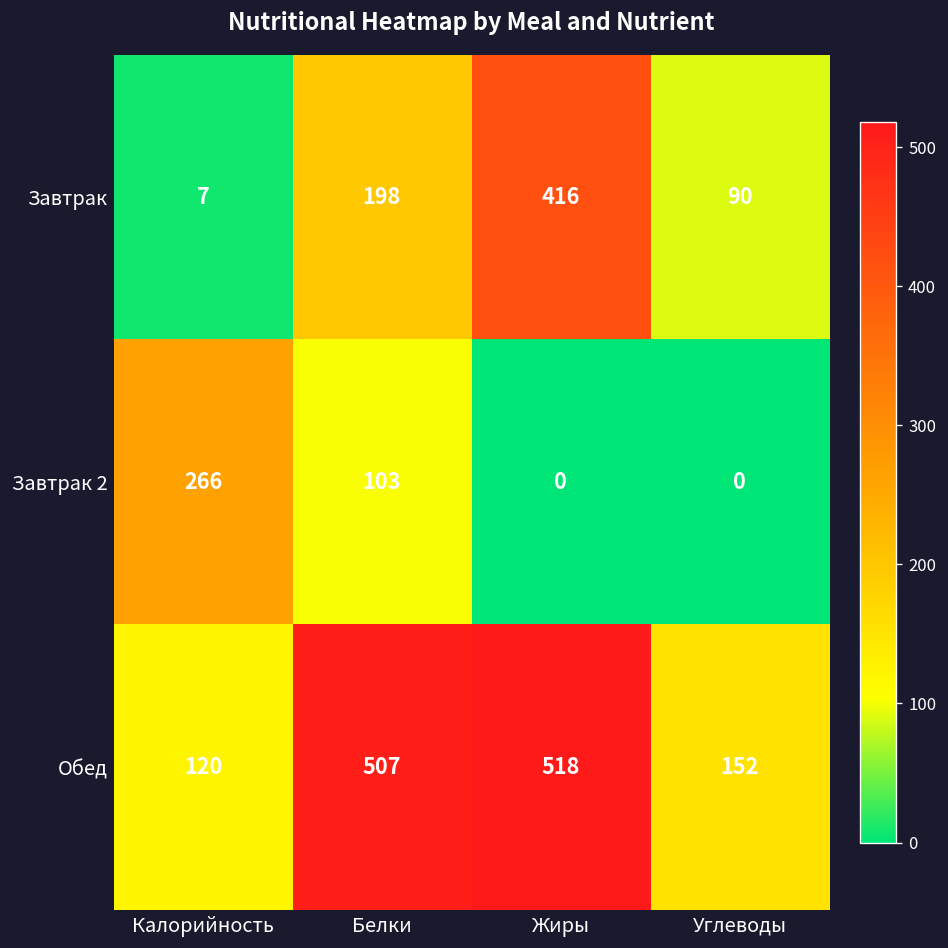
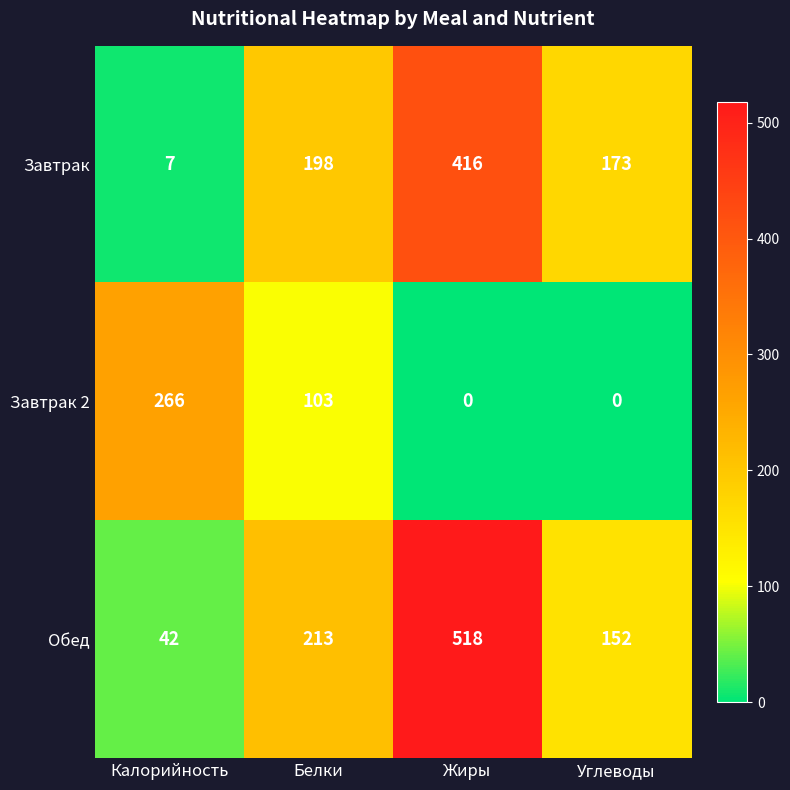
  {
    "Завтрак": {
      "Калорийность": 7,
      "Белки": 198,
      "Жиры": 416,
-     "Углеводы": 90
+     "Углеводы": 173
    },
    "Завтрак 2": {
      "Калорийность": 266,
      "Белки": 103,
      "Жиры": 0,
      "Углеводы": 0
    },
    "Обед": {
-     "Калорийность": 120,
-     "Белки": 507,
+     "Калорийность": 42,
+     "Белки": 213,
      "Жиры": 518,
      "Углеводы": 152
    }
  }
